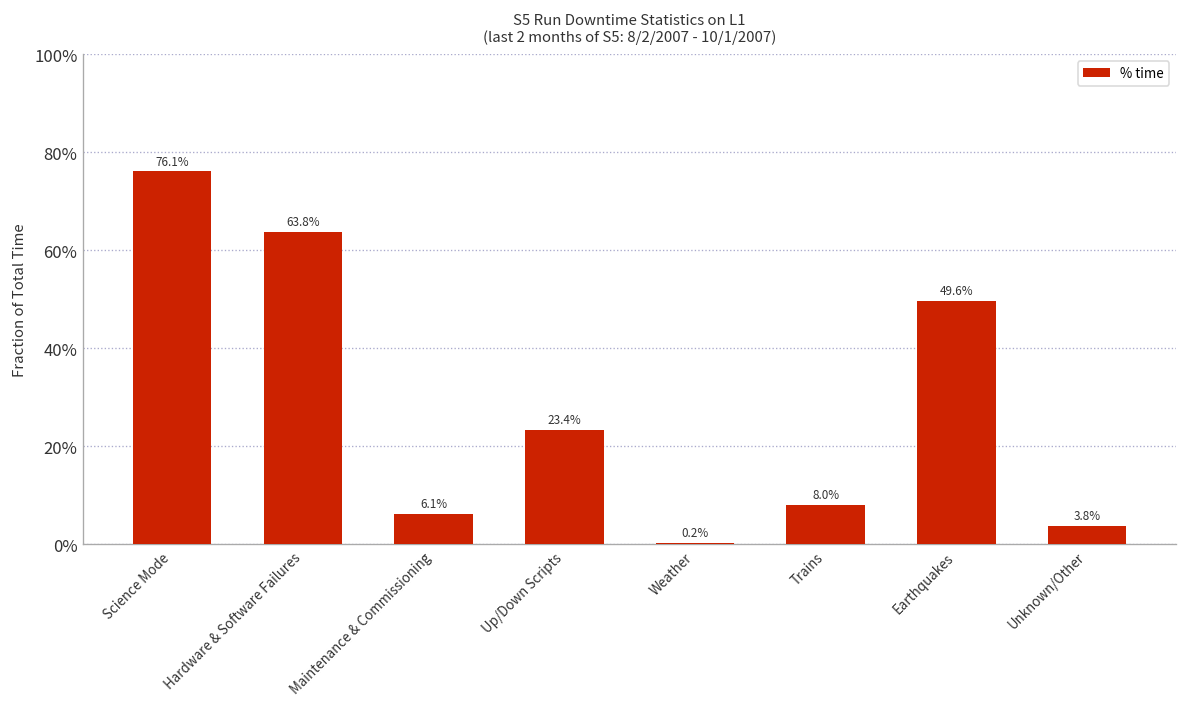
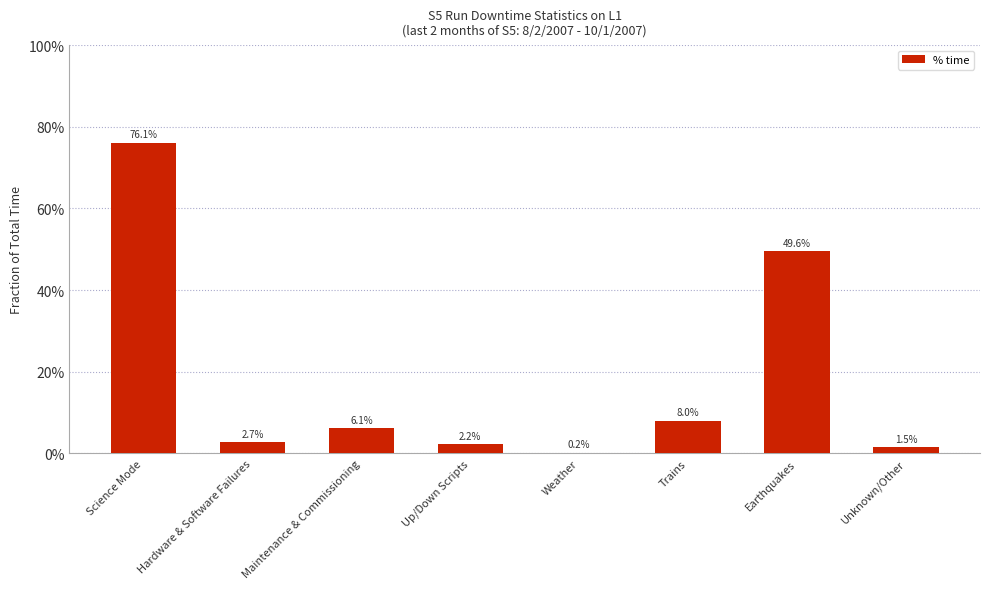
  {
    "Science Mode": "76.1%",
-   "Hardware & Software Failures": "63.8%",
+   "Hardware & Software Failures": "2.7%",
    "Maintenance & Commissioning": "6.1%",
-   "Up/Down Scripts": "23.4%",
+   "Up/Down Scripts": "2.2%",
    "Weather": "0.2%",
    "Trains": "8.0%",
    "Earthquakes": "49.6%",
-   "Unknown/Other": "3.8%"
+   "Unknown/Other": "1.5%"
  }
